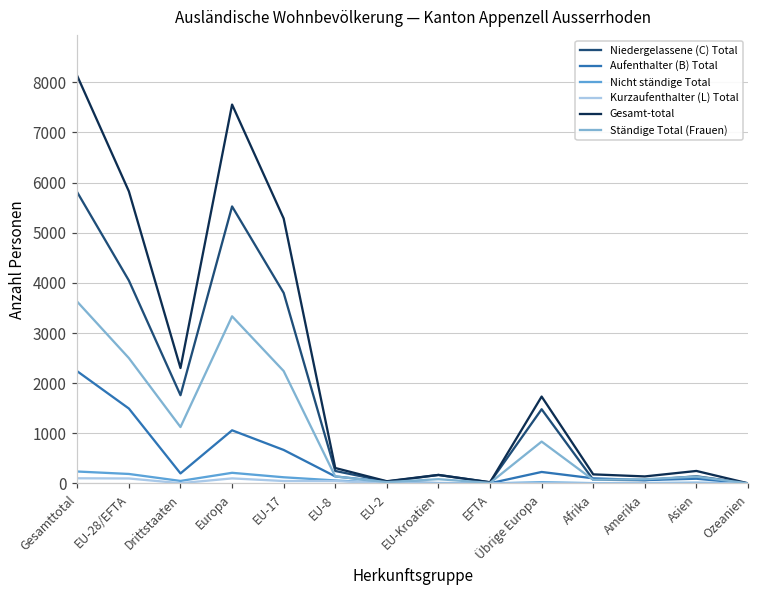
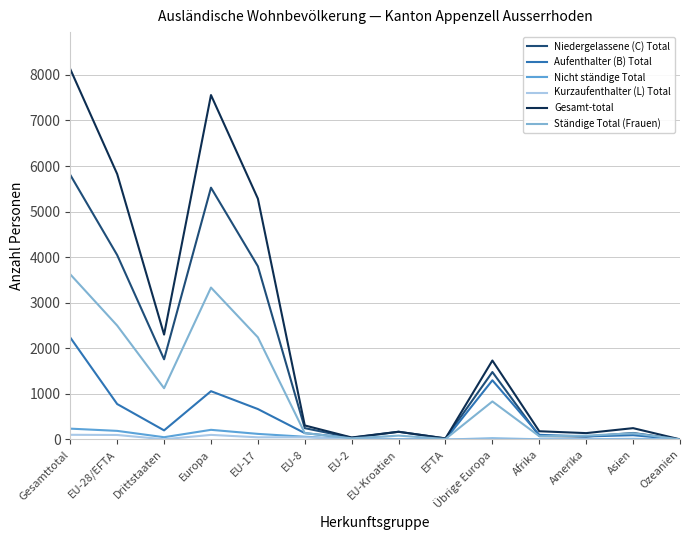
  {
    "Aufenthalter (B) Total": {
      "Gesamttotal": 2200,
-     "EU-28/EFTA": 1500,
+     "EU-28/EFTA": 800,
      "Drittstaaten": 200,
      "Europa": 1100,
      "EU-17": 700,
-     "Übrige Europa": 200
+     "Übrige Europa": 1300
    }
  }
